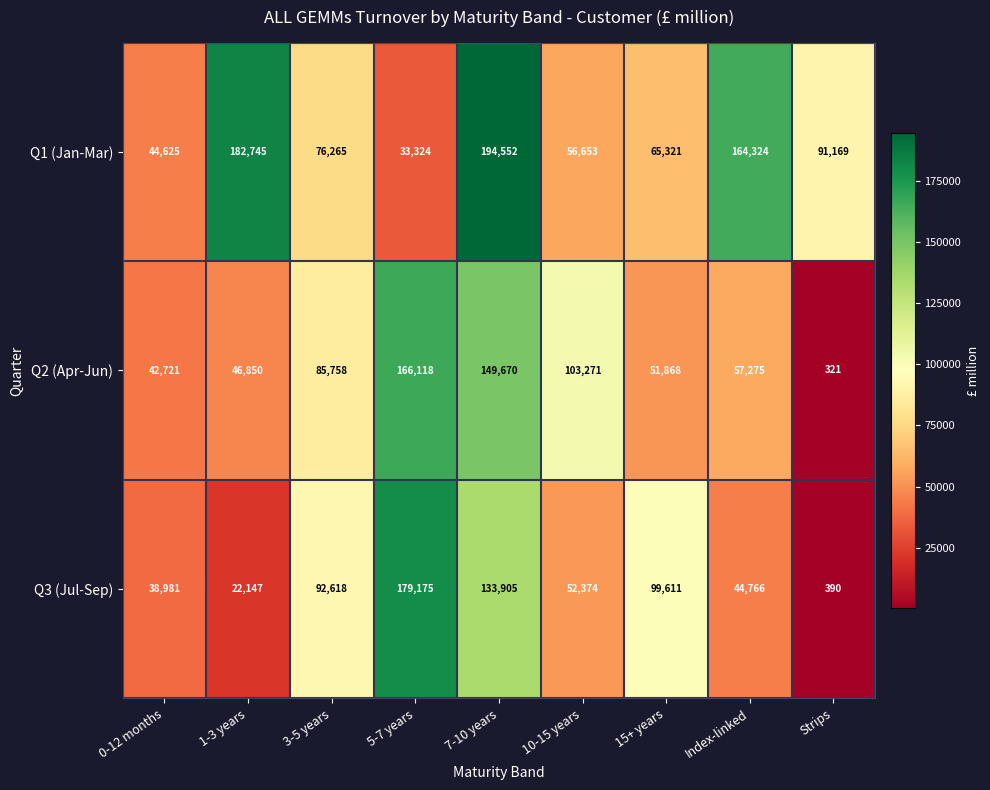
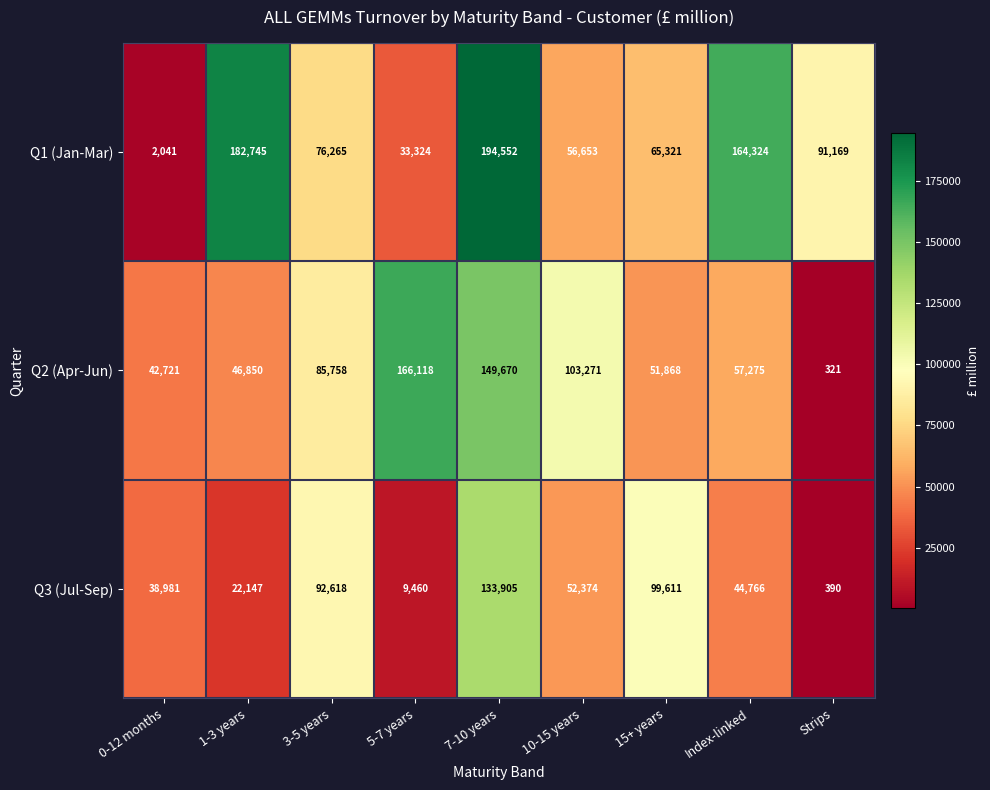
  {
    "Q1 (Jan-Mar)": {
-     "0-12 months": "44,625",
+     "0-12 months": "2,041",
      "1-3 years": "182,745",
      "3-5 years": "76,265",
      "5-7 years": "33,324",
      "7-10 years": "194,552",
      "10-15 years": "56,653",
      "15+ years": "65,321",
      "Index-linked": "164,324",
      "Strips": "91,169"
    },
    "Q2 (Apr-Jun)": {
      "0-12 months": "42,721",
      "1-3 years": "46,850",
      "3-5 years": "85,758",
      "5-7 years": "166,118",
      "7-10 years": "149,670",
      "10-15 years": "103,271",
      "15+ years": "51,868",
      "Index-linked": "57,275",
      "Strips": "321"
    },
    "Q3 (Jul-Sep)": {
      "0-12 months": "38,981",
      "1-3 years": "22,147",
      "3-5 years": "92,618",
-     "5-7 years": "179,175",
+     "5-7 years": "9,460",
      "7-10 years": "133,905",
      "10-15 years": "52,374",
      "15+ years": "99,611",
      "Index-linked": "44,766",
      "Strips": "390"
    }
  }
